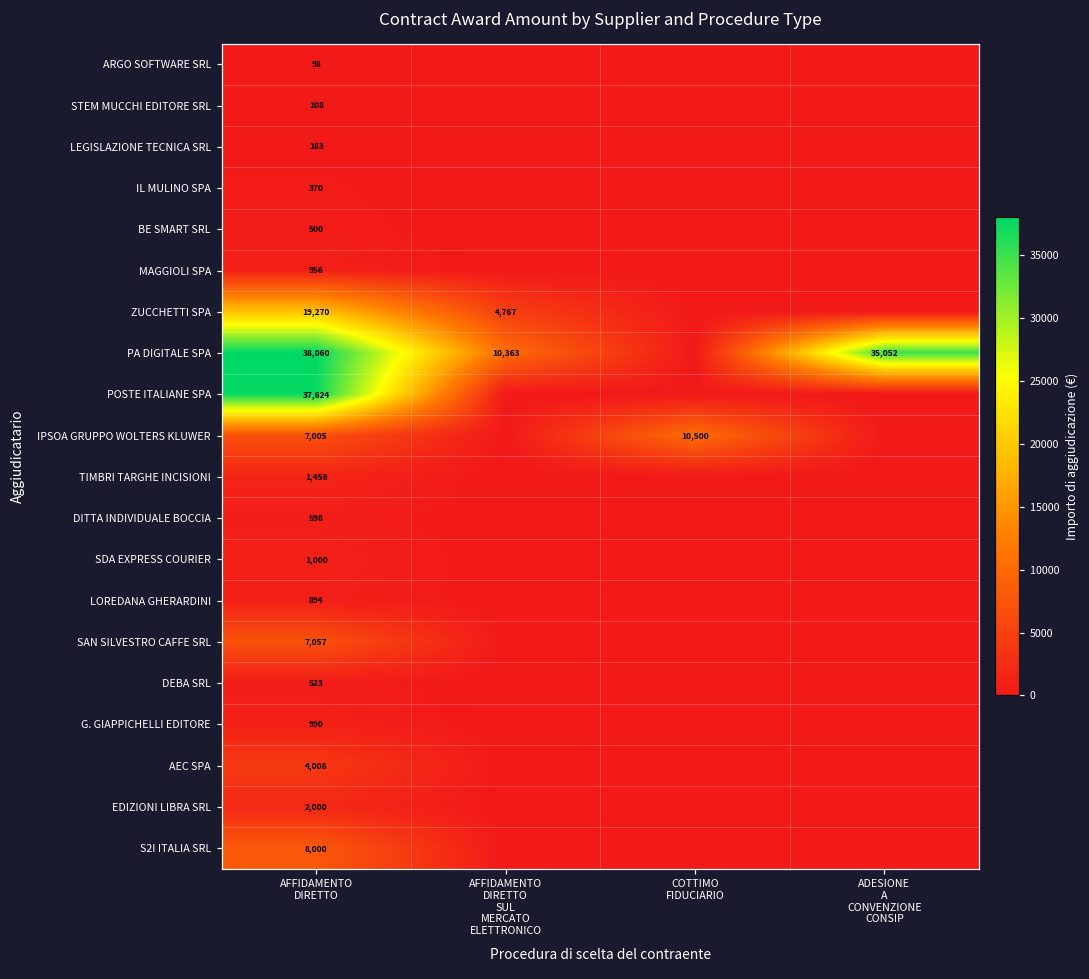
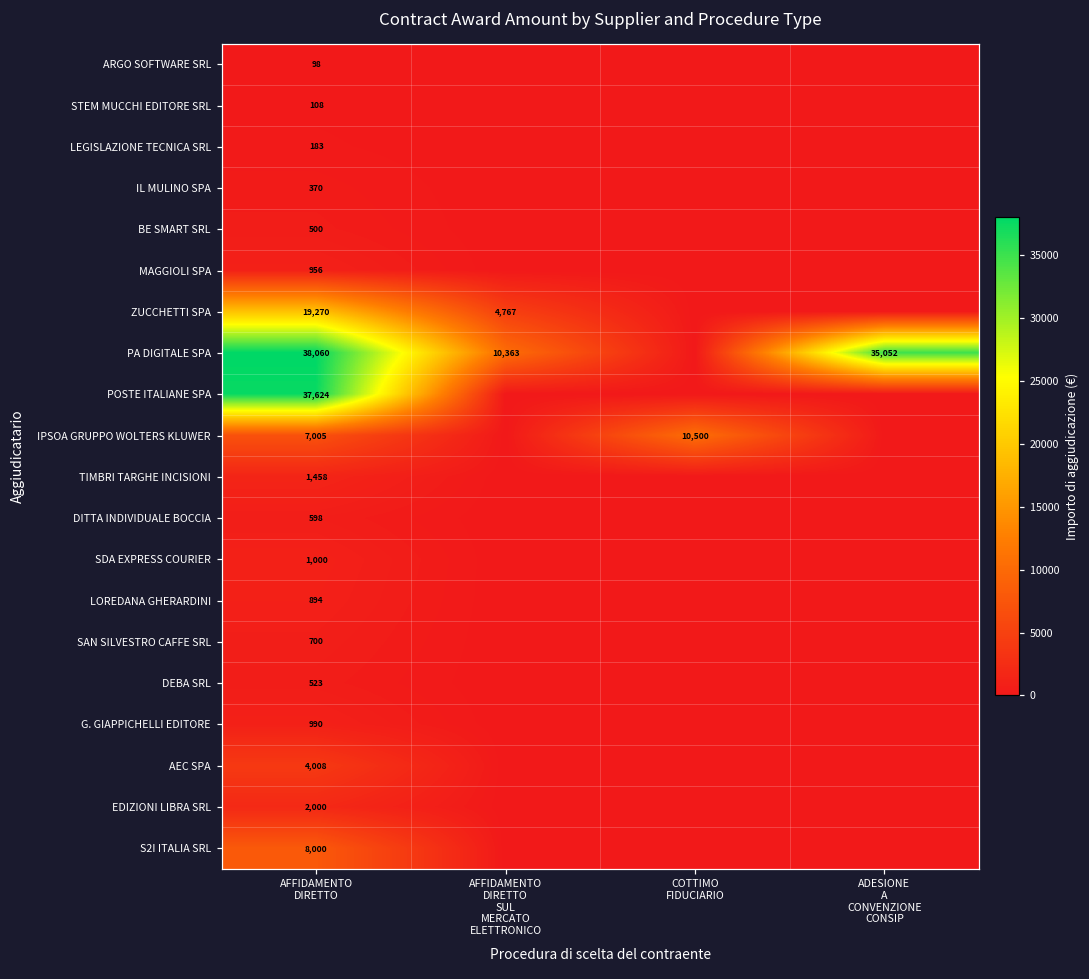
  {
    "ARGO SOFTWARE SRL": {
      "AFFIDAMENTO DIRETTO": "98"
    },
    "STEM MUCCHI EDITORE SRL": {
      "AFFIDAMENTO DIRETTO": "108"
    },
    "LEGISLAZIONE TECNICA SRL": {
      "AFFIDAMENTO DIRETTO": "183"
    },
    "IL MULINO SPA": {
      "AFFIDAMENTO DIRETTO": "370"
    },
    "BE SMART SRL": {
      "AFFIDAMENTO DIRETTO": "500"
    },
    "MAGGIOLI SPA": {
      "AFFIDAMENTO DIRETTO": "956"
    },
    "ZUCCHETTI SPA": {
      "AFFIDAMENTO DIRETTO": "19,270",
      "AFFIDAMENTO DIRETTO SUL MERCATO ELETTRONICO": "4,767"
    },
    "PA DIGITALE SPA": {
      "AFFIDAMENTO DIRETTO": "38,060",
      "AFFIDAMENTO DIRETTO SUL MERCATO ELETTRONICO": "10,363",
      "ADESIONE A CONVENZIONE CONSIP": "35,052"
    },
    "POSTE ITALIANE SPA": {
      "AFFIDAMENTO DIRETTO": "37,624"
    },
    "IPSOA GRUPPO WOLTERS KLUWER": {
      "AFFIDAMENTO DIRETTO": "7,005",
      "COTTIMO FIDUCIARIO": "10,500"
    },
    "TIMBRI TARGHE INCISIONI": {
      "AFFIDAMENTO DIRETTO": "1,458"
    },
    "DITTA INDIVIDUALE BOCCIA": {
      "AFFIDAMENTO DIRETTO": "598"
    },
    "SDA EXPRESS COURIER": {
      "AFFIDAMENTO DIRETTO": "1,000"
    },
    "LOREDANA GHERARDINI": {
      "AFFIDAMENTO DIRETTO": "894"
    },
    "SAN SILVESTRO CAFFE SRL": {
-     "AFFIDAMENTO DIRETTO": "7,057"
+     "AFFIDAMENTO DIRETTO": "700"
    },
    "DEBA SRL": {
      "AFFIDAMENTO DIRETTO": "523"
    },
    "G. GIAPPICHELLI EDITORE": {
      "AFFIDAMENTO DIRETTO": "990"
    },
    "AEC SPA": {
      "AFFIDAMENTO DIRETTO": "4,008"
    },
    "EDIZIONI LIBRA SRL": {
      "AFFIDAMENTO DIRETTO": "2,000"
    },
    "S2I ITALIA SRL": {
      "AFFIDAMENTO DIRETTO": "8,000"
    }
  }
